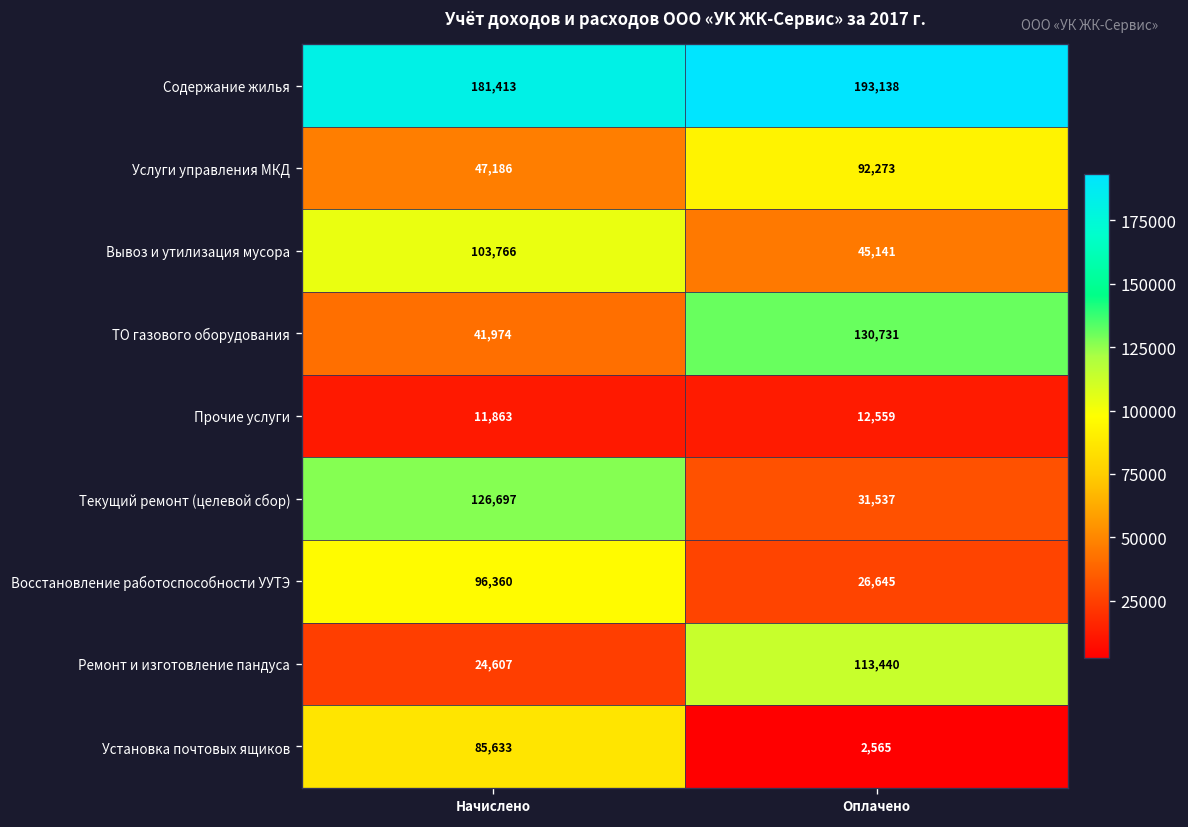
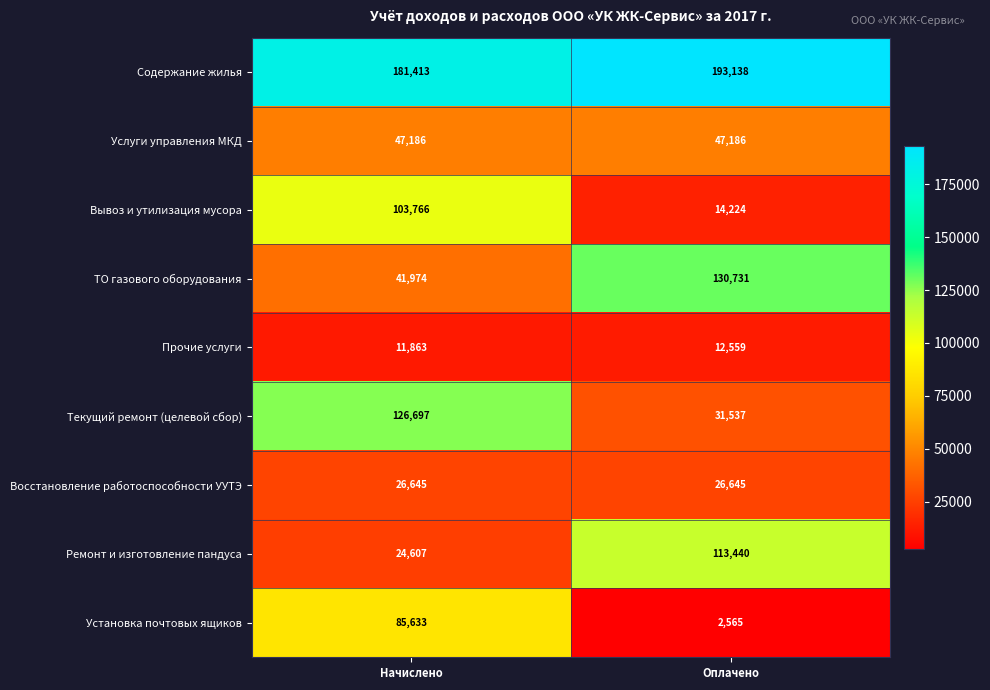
  {
    "Содержание жилья": {
      "Начислено": "181,413",
      "Оплачено": "193,138"
    },
    "Услуги управления МКД": {
      "Начислено": "47,186",
-     "Оплачено": "92,273"
+     "Оплачено": "47,186"
    },
    "Вывоз и утилизация мусора": {
      "Начислено": "103,766",
-     "Оплачено": "45,141"
+     "Оплачено": "14,224"
    },
    "ТО газового оборудования": {
      "Начислено": "41,974",
      "Оплачено": "130,731"
    },
    "Прочие услуги": {
      "Начислено": "11,863",
      "Оплачено": "12,559"
    },
    "Текущий ремонт (целевой сбор)": {
      "Начислено": "126,697",
      "Оплачено": "31,537"
    },
    "Восстановление работоспособности УУТЭ": {
-     "Начислено": "96,360",
+     "Начислено": "26,645",
      "Оплачено": "26,645"
    },
    "Ремонт и изготовление пандуса": {
      "Начислено": "24,607",
      "Оплачено": "113,440"
    },
    "Установка почтовых ящиков": {
      "Начислено": "85,633",
      "Оплачено": "2,565"
    }
  }
